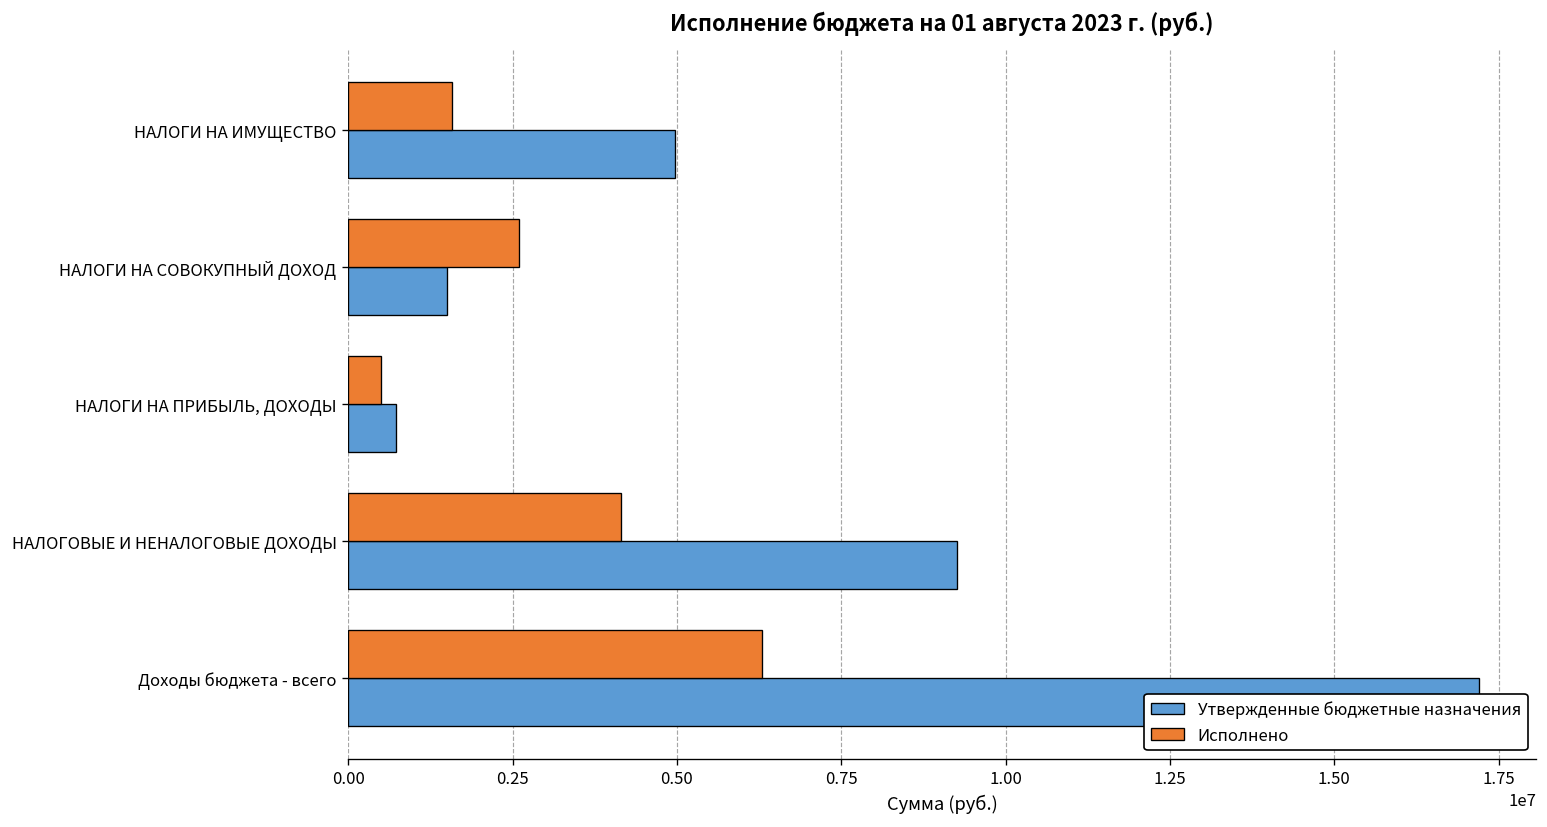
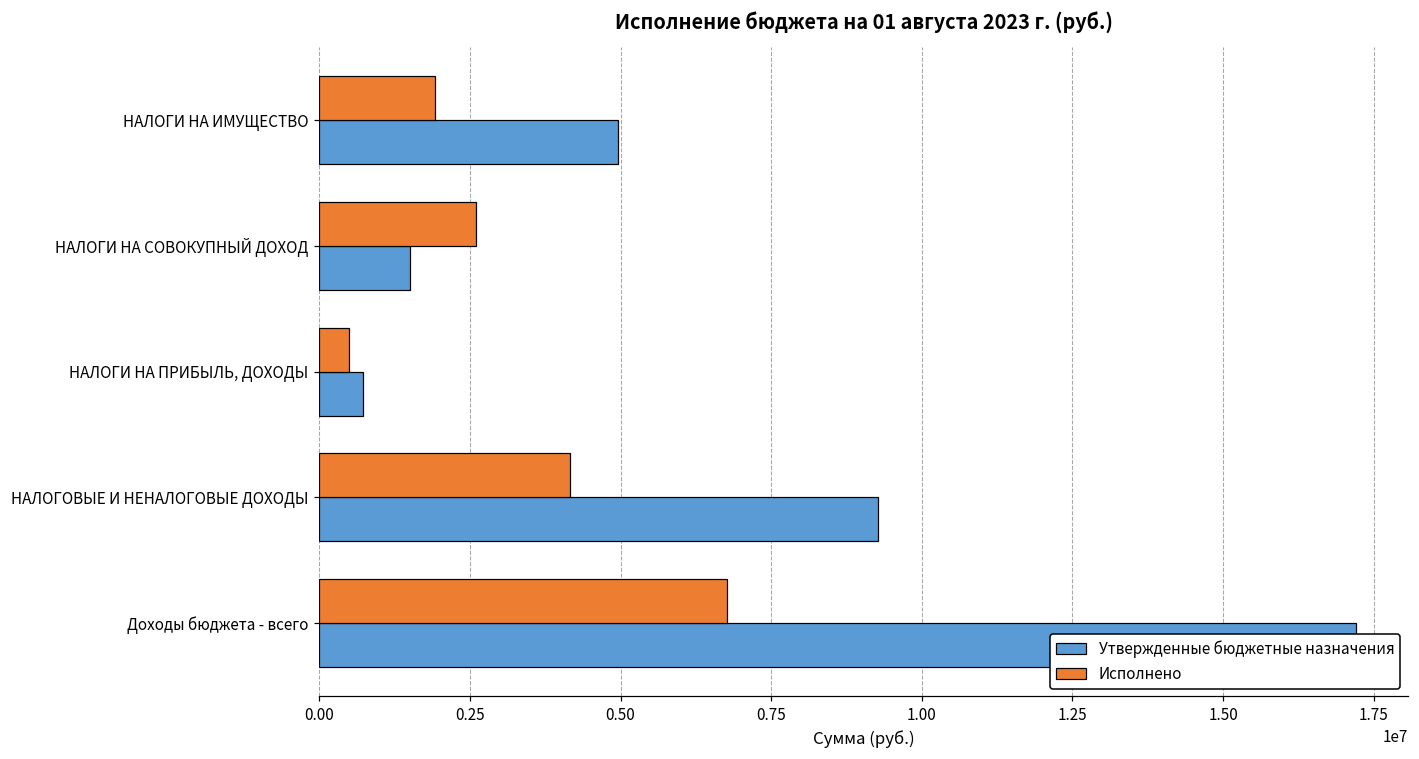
  {
    "Утвержденные бюджетные назначения": {
      "НАЛОГИ НА ИМУЩЕСТВО": 5000000,
      "НАЛОГИ НА СОВОКУПНЫЙ ДОХОД": 1500000,
      "НАЛОГИ НА ПРИБЫЛЬ, ДОХОДЫ": 700000,
      "НАЛОГОВЫЕ И НЕНАЛОГОВЫЕ ДОХОДЫ": 9300000
    },
    "Исполнено": {
-     "НАЛОГИ НА ИМУЩЕСТВО": 1600000,
+     "НАЛОГИ НА ИМУЩЕСТВО": 1900000,
      "НАЛОГИ НА СОВОКУПНЫЙ ДОХОД": 2600000,
      "НАЛОГИ НА ПРИБЫЛЬ, ДОХОДЫ": 500000,
      "НАЛОГОВЫЕ И НЕНАЛОГОВЫЕ ДОХОДЫ": 4200000,
-     "Доходы бюджета - всего": 6300000
+     "Доходы бюджета - всего": 6800000
    }
  }
